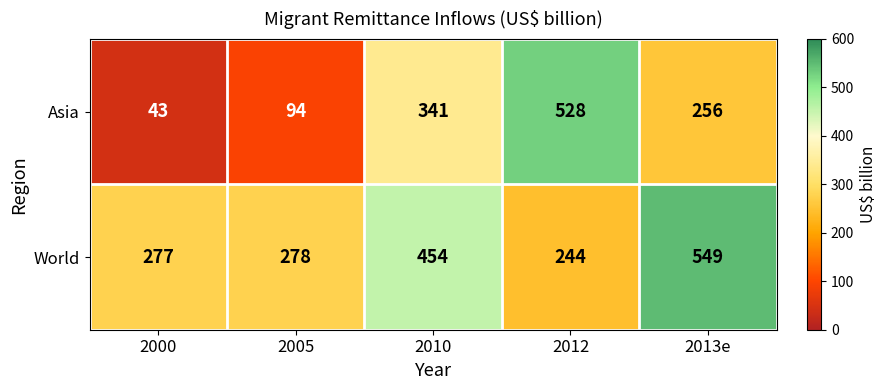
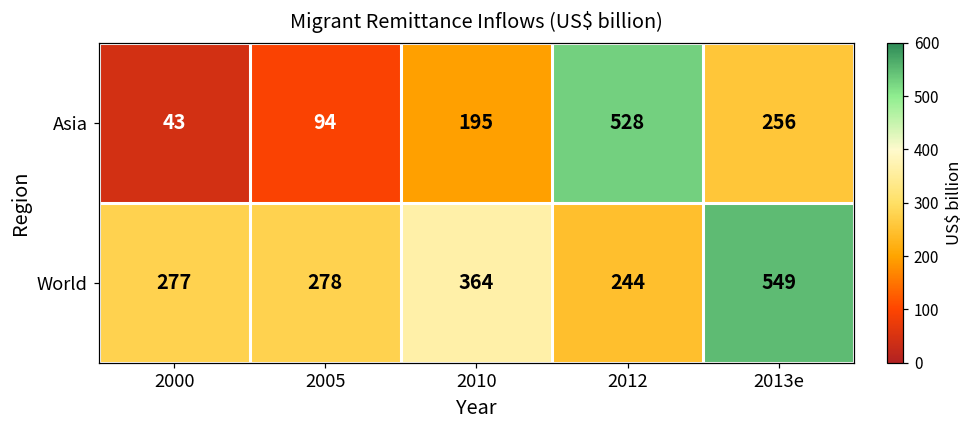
  {
    "Asia": {
      "2000": 43,
      "2005": 94,
-     "2010": 341,
+     "2010": 195,
      "2012": 528,
      "2013e": 256
    },
    "World": {
      "2000": 277,
      "2005": 278,
-     "2010": 454,
+     "2010": 364,
      "2012": 244,
      "2013e": 549
    }
  }
